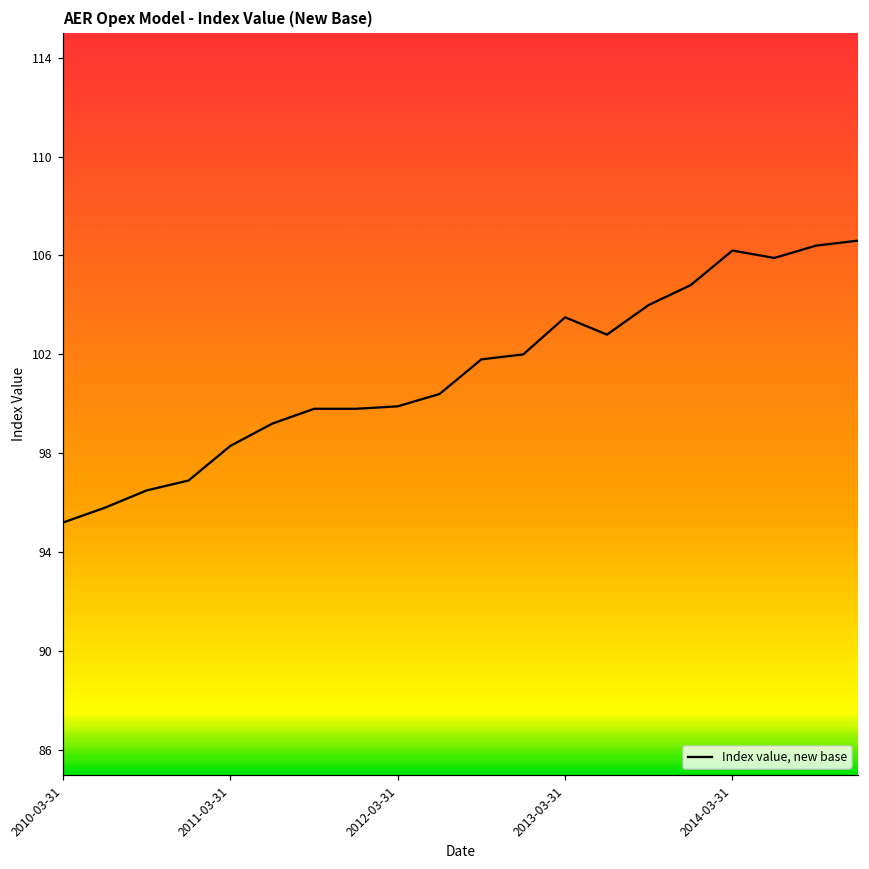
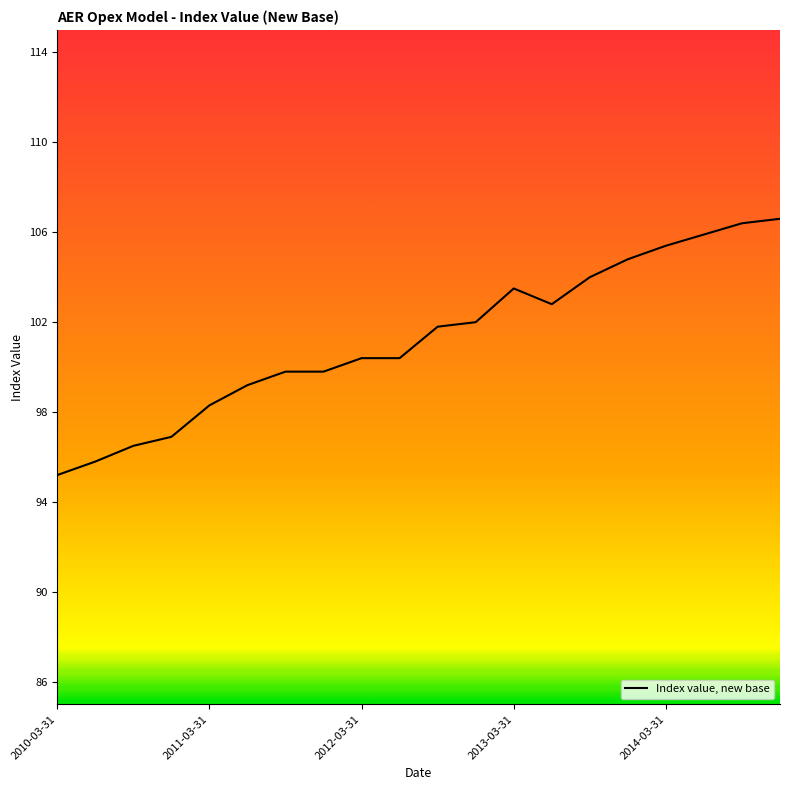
  {
    "2010-03-31": 95.2,
    "2011-03-31": 98.3,
-   "2012-03-31": 99.9,
+   "2012-03-31": 100.4,
    "2013-03-31": 103.5,
-   "2014-03-31": 106.2
+   "2014-03-31": 105.4
  }
